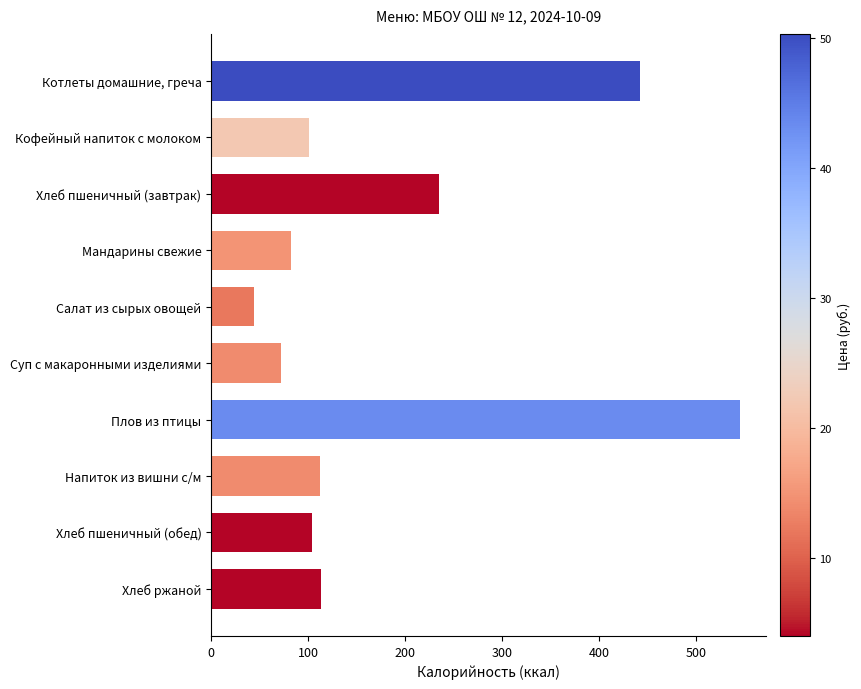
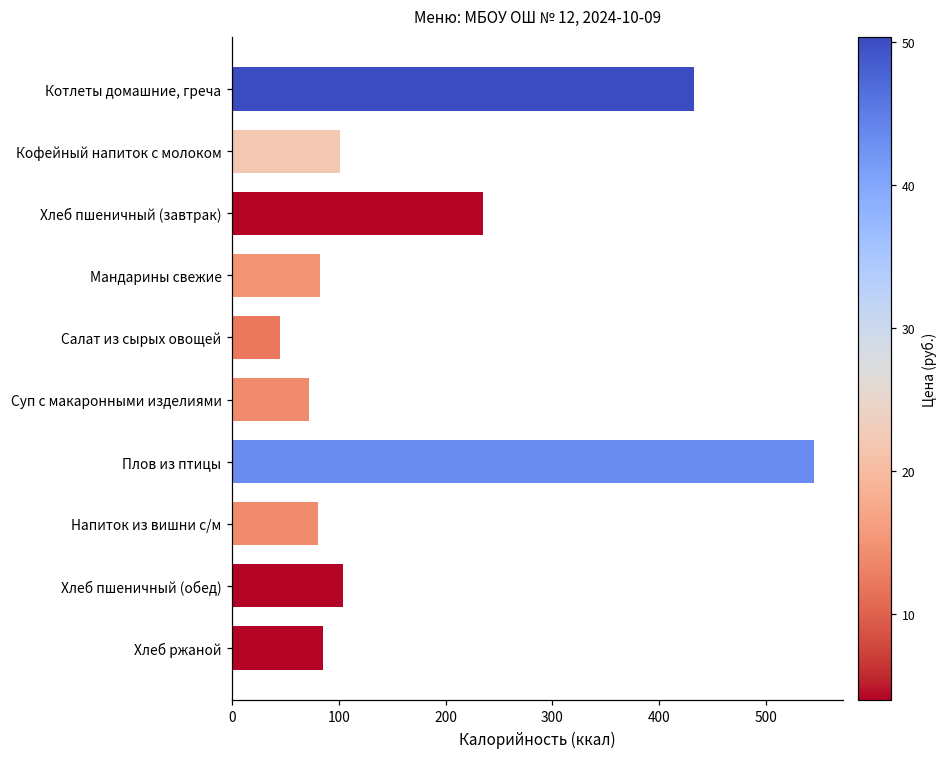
  {
-   "Котлеты домашние, греча": 440,
+   "Котлеты домашние, греча": 430,
    "Кофейный напиток с молоком": 100,
    "Хлеб пшеничный (завтрак)": 240,
    "Мандарины свежие": 80,
    "Салат из сырых овощей": 40,
    "Суп с макаронными изделиями": 70,
    "Плов из птицы": 550,
-   "Напиток из вишни с/м": 110,
+   "Напиток из вишни с/м": 80,
    "Хлеб пшеничный (обед)": 100,
-   "Хлеб ржаной": 110
+   "Хлеб ржаной": 80
  }
